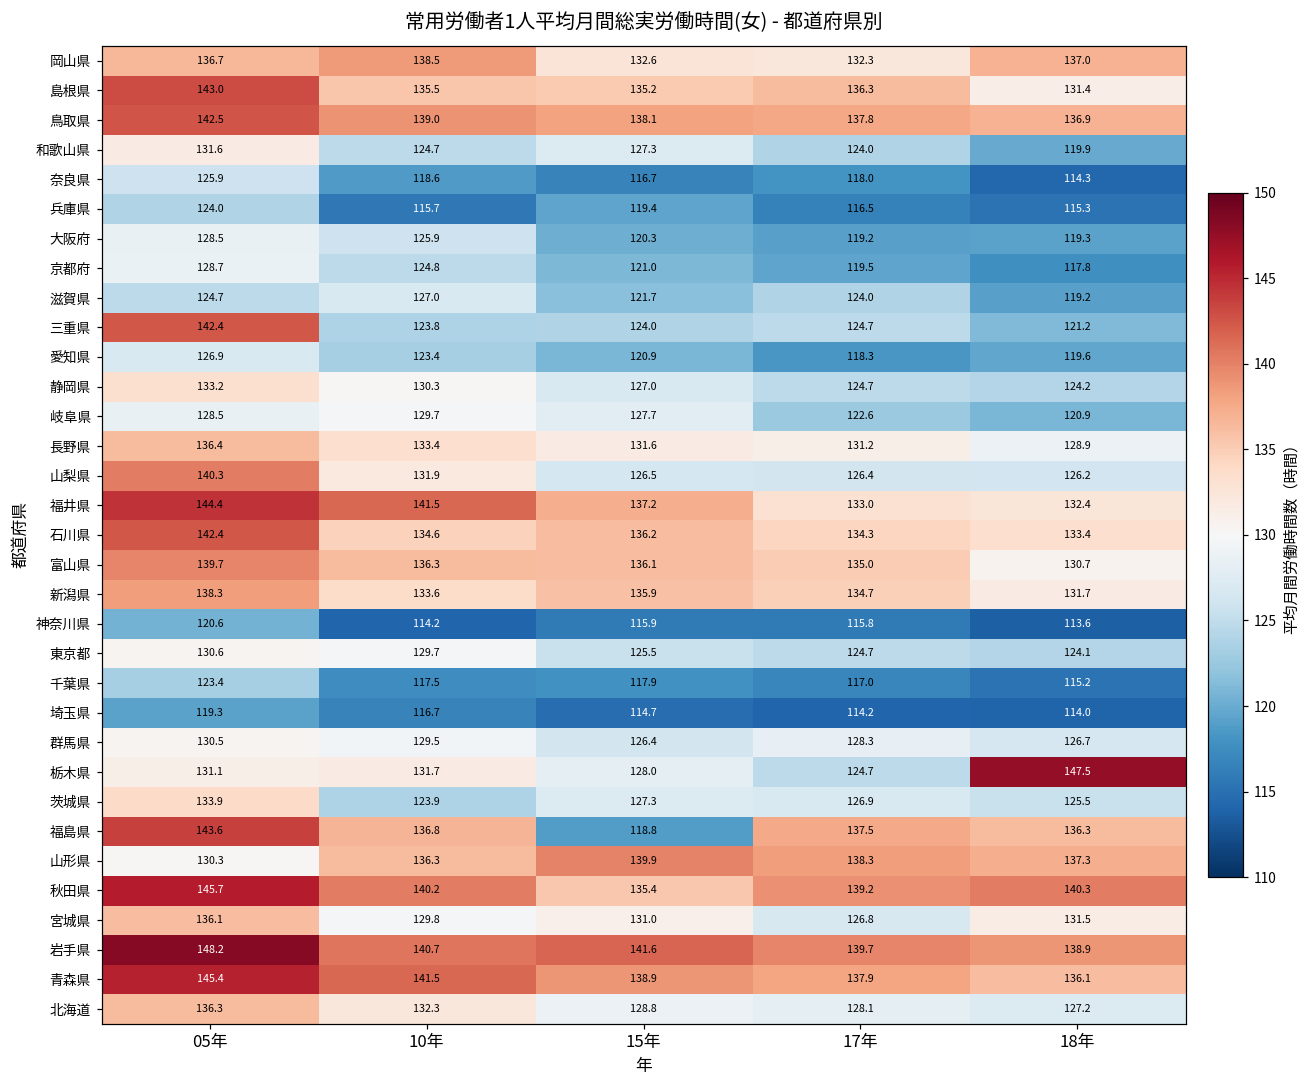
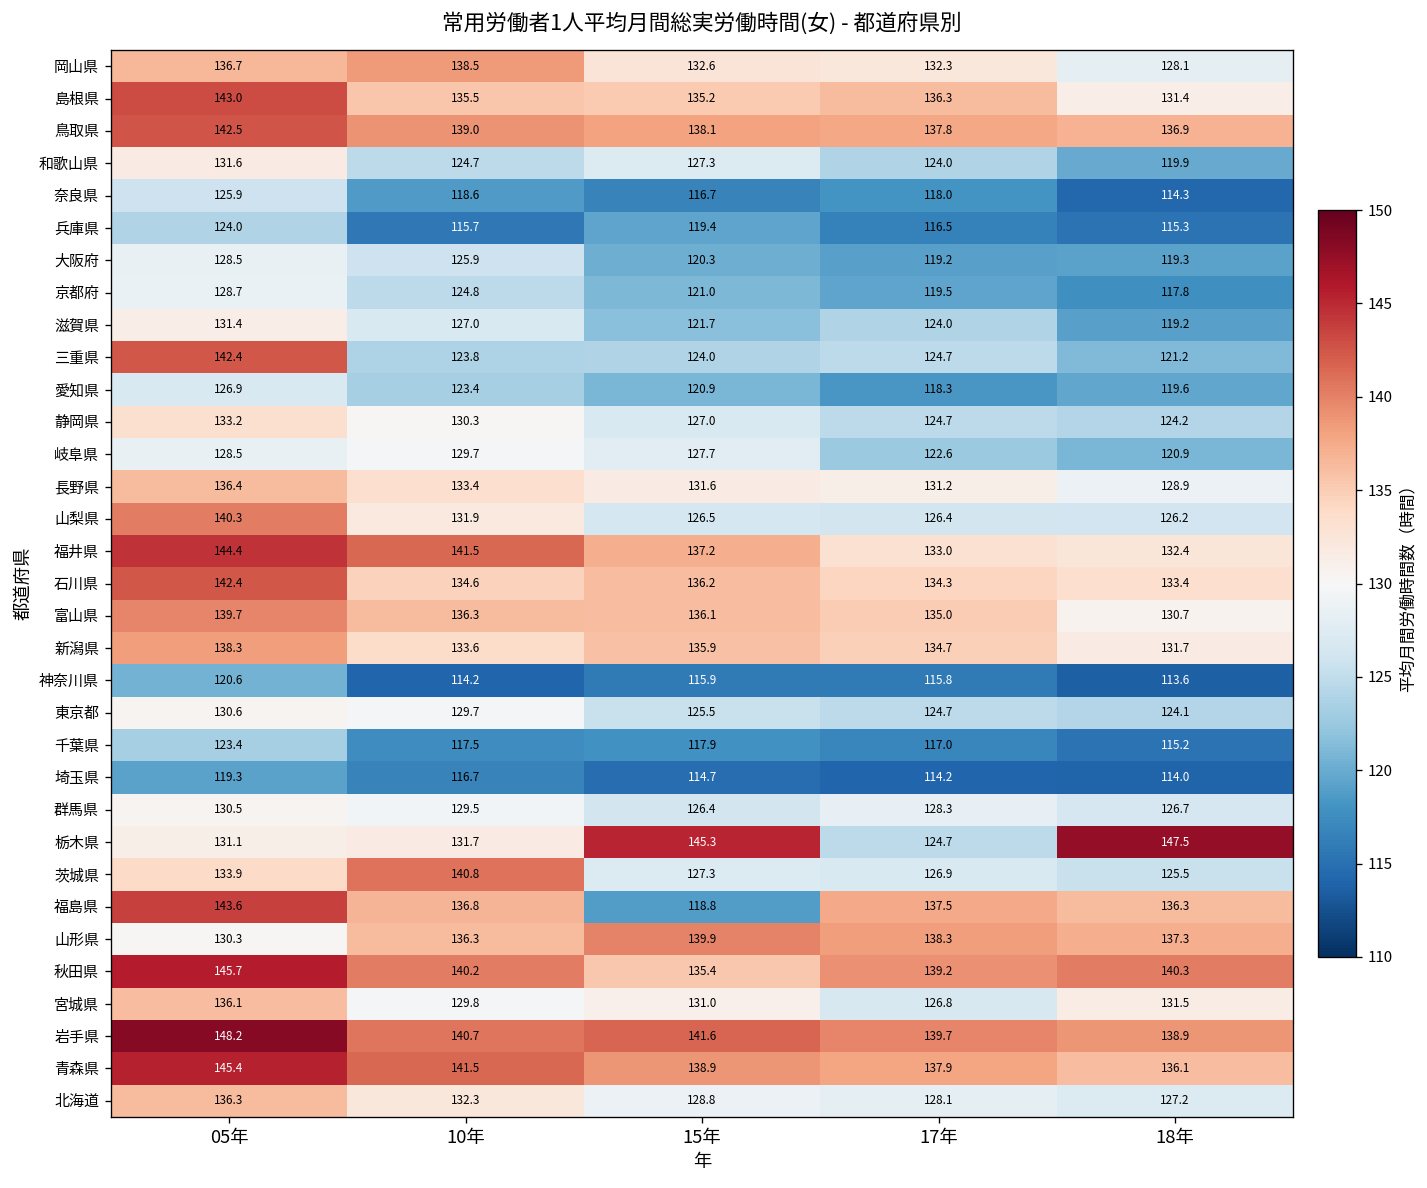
  {
    "岡山県": {
      "05年": 136.7,
      "10年": 138.5,
      "15年": 132.6,
      "17年": 132.3,
-     "18年": 137.0
+     "18年": 128.1
    },
    "島根県": {
      "05年": 143.0,
      "10年": 135.5,
      "15年": 135.2,
      "17年": 136.3,
      "18年": 131.4
    },
    "鳥取県": {
      "05年": 142.5,
      "10年": 139.0,
      "15年": 138.1,
      "17年": 137.8,
      "18年": 136.9
    },
    "和歌山県": {
      "05年": 131.6,
      "10年": 124.7,
      "15年": 127.3,
      "17年": 124.0,
      "18年": 119.9
    },
    "奈良県": {
      "05年": 125.9,
      "10年": 118.6,
      "15年": 116.7,
      "17年": 118.0,
      "18年": 114.3
    },
    "兵庫県": {
      "05年": 124.0,
      "10年": 115.7,
      "15年": 119.4,
      "17年": 116.5,
      "18年": 115.3
    },
    "大阪府": {
      "05年": 128.5,
      "10年": 125.9,
      "15年": 120.3,
      "17年": 119.2,
      "18年": 119.3
    },
    "京都府": {
      "05年": 128.7,
      "10年": 124.8,
      "15年": 121.0,
      "17年": 119.5,
      "18年": 117.8
    },
    "滋賀県": {
-     "05年": 124.7,
+     "05年": 131.4,
      "10年": 127.0,
      "15年": 121.7,
      "17年": 124.0,
      "18年": 119.2
    },
    "三重県": {
      "05年": 142.4,
      "10年": 123.8,
      "15年": 124.0,
      "17年": 124.7,
      "18年": 121.2
    },
    "愛知県": {
      "05年": 126.9,
      "10年": 123.4,
      "15年": 120.9,
      "17年": 118.3,
      "18年": 119.6
    },
    "静岡県": {
      "05年": 133.2,
      "10年": 130.3,
      "15年": 127.0,
      "17年": 124.7,
      "18年": 124.2
    },
    "岐阜県": {
      "05年": 128.5,
      "10年": 129.7,
      "15年": 127.7,
      "17年": 122.6,
      "18年": 120.9
    },
    "長野県": {
      "05年": 136.4,
      "10年": 133.4,
      "15年": 131.6,
      "17年": 131.2,
      "18年": 128.9
    },
    "山梨県": {
      "05年": 140.3,
      "10年": 131.9,
      "15年": 126.5,
      "17年": 126.4,
      "18年": 126.2
    },
    "福井県": {
      "05年": 144.4,
      "10年": 141.5,
      "15年": 137.2,
      "17年": 133.0,
      "18年": 132.4
    },
    "石川県": {
      "05年": 142.4,
      "10年": 134.6,
      "15年": 136.2,
      "17年": 134.3,
      "18年": 133.4
    },
    "富山県": {
      "05年": 139.7,
      "10年": 136.3,
      "15年": 136.1,
      "17年": 135.0,
      "18年": 130.7
    },
    "新潟県": {
      "05年": 138.3,
      "10年": 133.6,
      "15年": 135.9,
      "17年": 134.7,
      "18年": 131.7
    },
    "神奈川県": {
      "05年": 120.6,
      "10年": 114.2,
      "15年": 115.9,
      "17年": 115.8,
      "18年": 113.6
    },
    "東京都": {
      "05年": 130.6,
      "10年": 129.7,
      "15年": 125.5,
      "17年": 124.7,
      "18年": 124.1
    },
    "千葉県": {
      "05年": 123.4,
      "10年": 117.5,
      "15年": 117.9,
      "17年": 117.0,
      "18年": 115.2
    },
    "埼玉県": {
      "05年": 119.3,
      "10年": 116.7,
      "15年": 114.7,
      "17年": 114.2,
      "18年": 114.0
    },
    "群馬県": {
      "05年": 130.5,
      "10年": 129.5,
      "15年": 126.4,
      "17年": 128.3,
      "18年": 126.7
    },
    "栃木県": {
      "05年": 131.1,
      "10年": 131.7,
-     "15年": 128.0,
+     "15年": 145.3,
      "17年": 124.7,
      "18年": 147.5
    },
    "茨城県": {
      "05年": 133.9,
-     "10年": 123.9,
+     "10年": 140.8,
      "15年": 127.3,
      "17年": 126.9,
      "18年": 125.5
    },
    "福島県": {
      "05年": 143.6,
      "10年": 136.8,
      "15年": 118.8,
      "17年": 137.5,
      "18年": 136.3
    },
    "山形県": {
      "05年": 130.3,
      "10年": 136.3,
      "15年": 139.9,
      "17年": 138.3,
      "18年": 137.3
    },
    "秋田県": {
      "05年": 145.7,
      "10年": 140.2,
      "15年": 135.4,
      "17年": 139.2,
      "18年": 140.3
    },
    "宮城県": {
      "05年": 136.1,
      "10年": 129.8,
      "15年": 131.0,
      "17年": 126.8,
      "18年": 131.5
    },
    "岩手県": {
      "05年": 148.2,
      "10年": 140.7,
      "15年": 141.6,
      "17年": 139.7,
      "18年": 138.9
    },
    "青森県": {
      "05年": 145.4,
      "10年": 141.5,
      "15年": 138.9,
      "17年": 137.9,
      "18年": 136.1
    },
    "北海道": {
      "05年": 136.3,
      "10年": 132.3,
      "15年": 128.8,
      "17年": 128.1,
      "18年": 127.2
    }
  }
